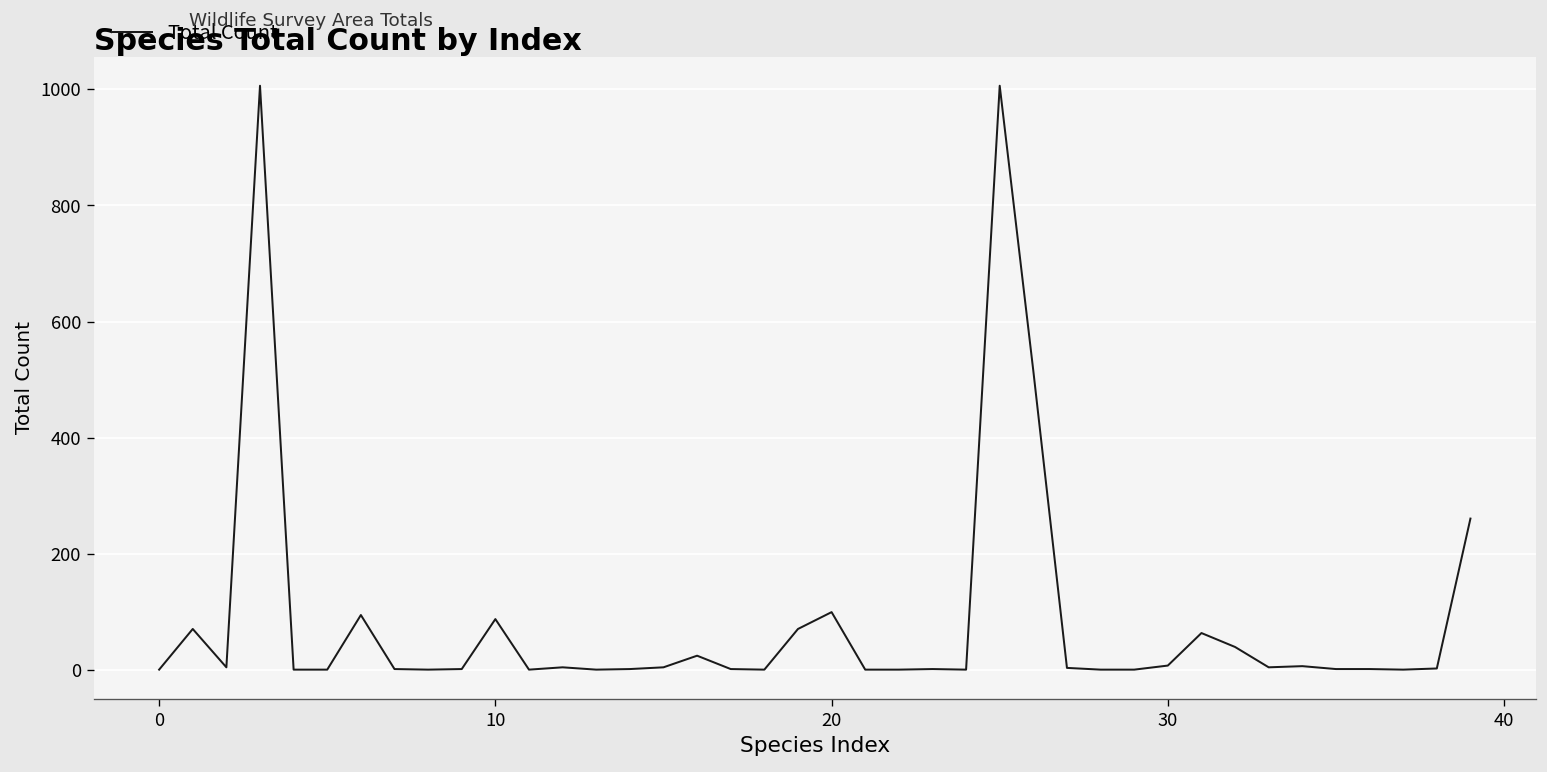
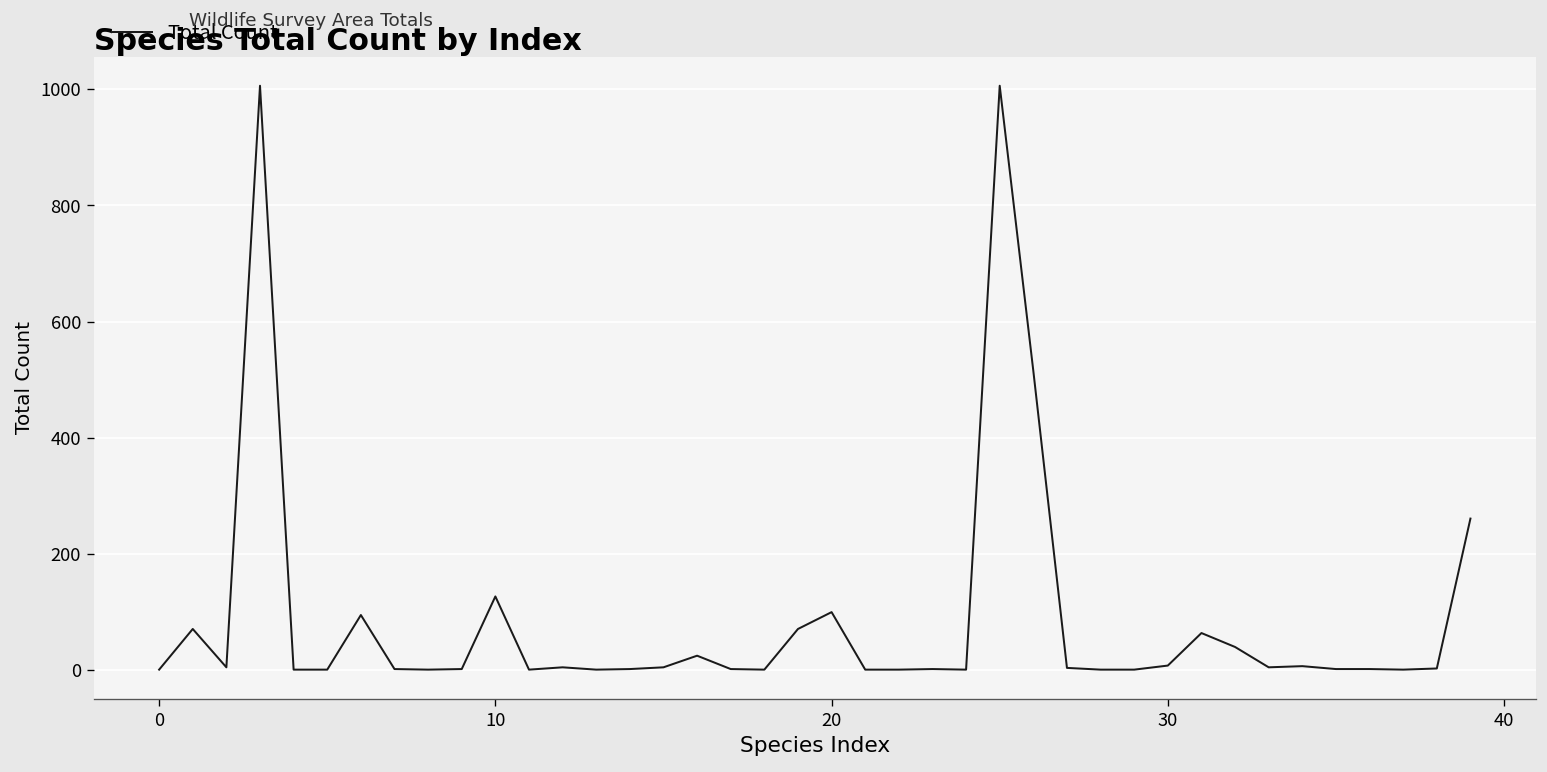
  {
    "0": 0,
-   "10": 90,
+   "10": 130,
    "20": 100,
    "30": 10
  }
